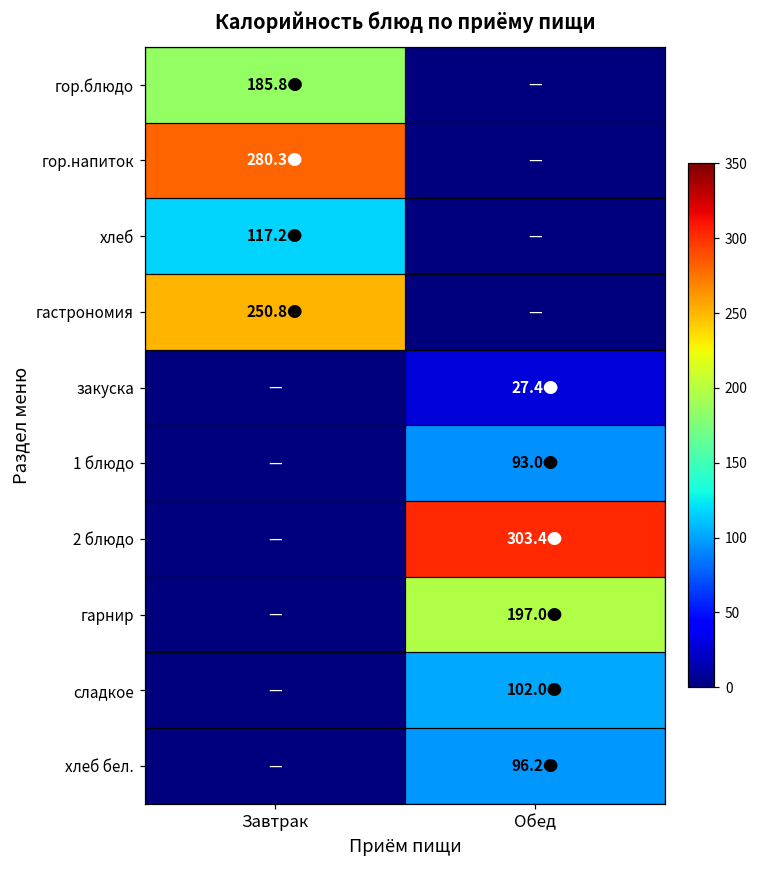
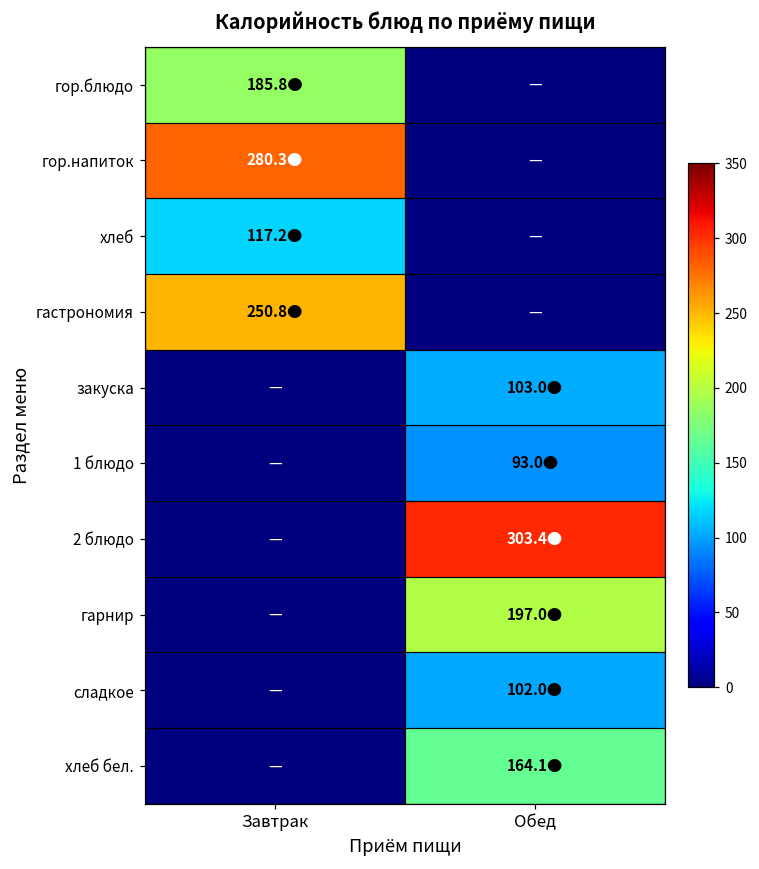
  {
    "гор.блюдо": {
      "Завтрак": "185.8●"
    },
    "гор.напиток": {
      "Завтрак": "280.3●"
    },
    "хлеб": {
      "Завтрак": "117.2●"
    },
    "гастрономия": {
      "Завтрак": "250.8●"
    },
    "закуска": {
-     "Обед": "27.4●"
+     "Обед": "103.0●"
    },
    "1 блюдо": {
      "Обед": "93.0●"
    },
    "2 блюдо": {
      "Обед": "303.4●"
    },
    "гарнир": {
      "Обед": "197.0●"
    },
    "сладкое": {
      "Обед": "102.0●"
    },
    "хлеб бел.": {
-     "Обед": "96.2●"
+     "Обед": "164.1●"
    }
  }
